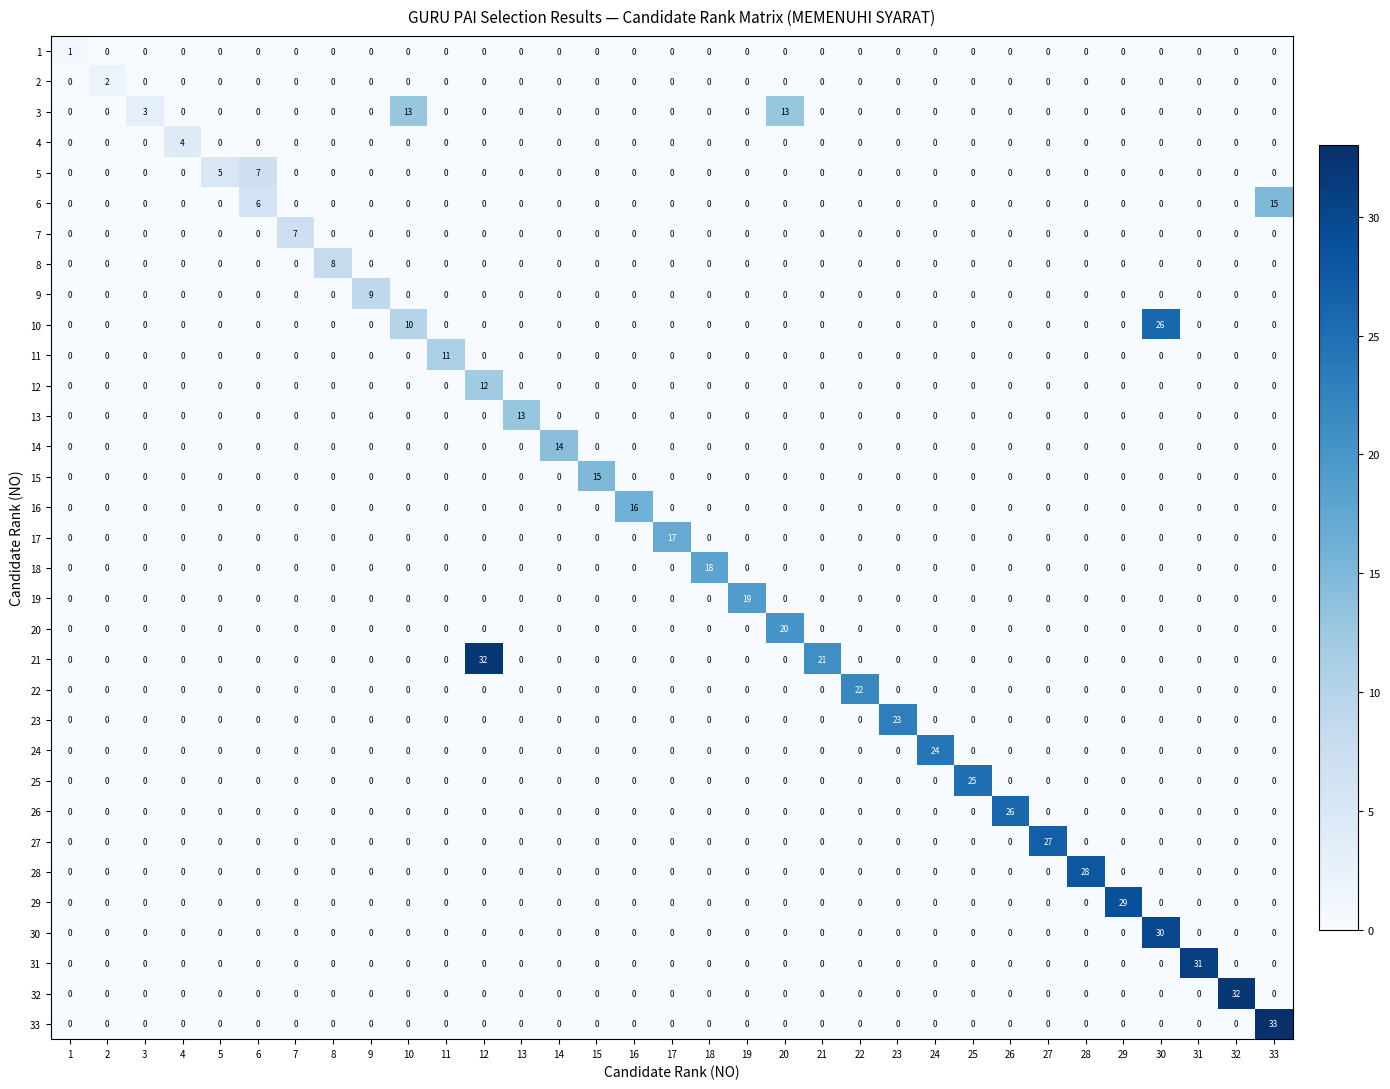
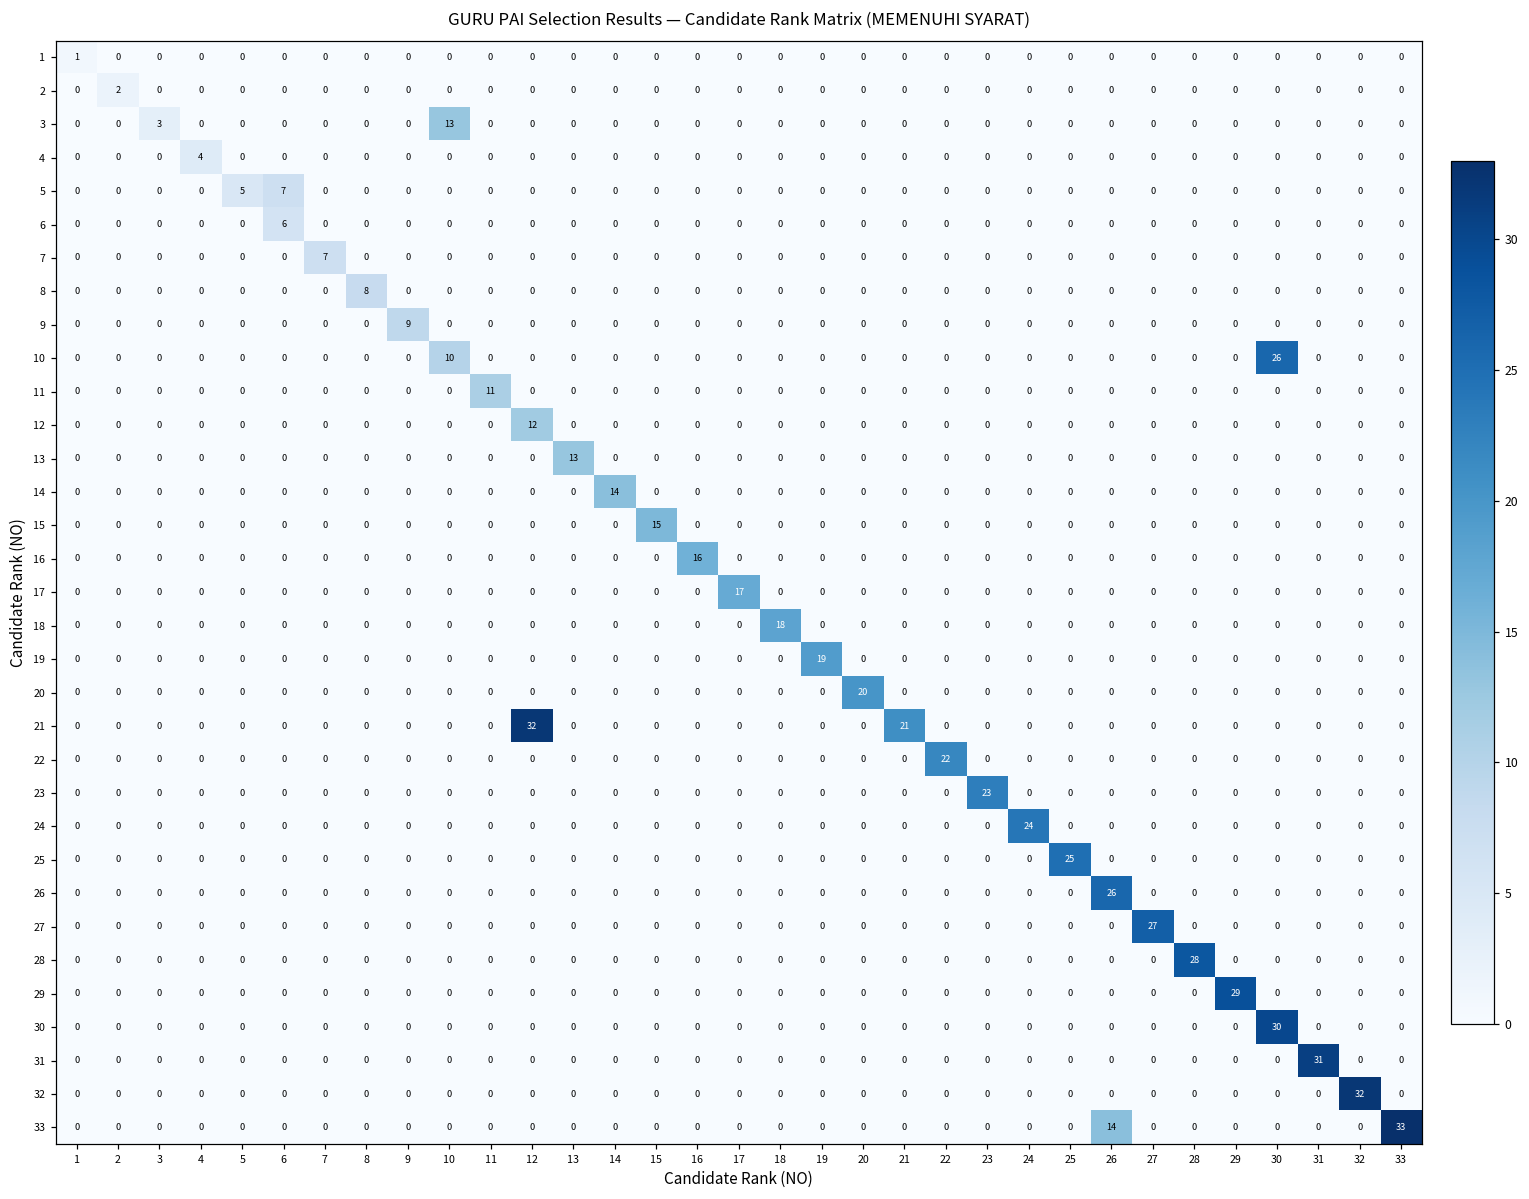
  {
    "3": {
      "1": 0,
      "2": 0,
      "3": 3,
      "4": 0,
      "5": 0,
      "6": 0,
      "7": 0,
      "8": 0,
      "9": 0,
      "10": 13,
      "11": 0,
      "12": 0,
      "13": 0,
      "14": 0,
      "15": 0,
      "16": 0,
      "17": 0,
      "18": 0,
      "19": 0,
-     "20": 13,
+     "20": 0,
      "21": 0,
      "22": 0,
      "23": 0,
      "24": 0,
      "25": 0,
      "26": 0,
      "27": 0,
      "28": 0,
      "29": 0,
      "30": 0,
      "31": 0,
      "32": 0,
      "33": 0
    },
    "6": {
      "1": 0,
      "2": 0,
      "3": 0,
      "4": 0,
      "5": 0,
      "6": 6,
      "7": 0,
      "8": 0,
      "9": 0,
      "10": 0,
      "11": 0,
      "12": 0,
      "13": 0,
      "14": 0,
      "15": 0,
      "16": 0,
      "17": 0,
      "18": 0,
      "19": 0,
      "20": 0,
      "21": 0,
      "22": 0,
      "23": 0,
      "24": 0,
      "25": 0,
      "26": 0,
      "27": 0,
      "28": 0,
      "29": 0,
      "30": 0,
      "31": 0,
      "32": 0,
-     "33": 15
+     "33": 0
    },
    "33": {
      "1": 0,
      "2": 0,
      "3": 0,
      "4": 0,
      "5": 0,
      "6": 0,
      "7": 0,
      "8": 0,
      "9": 0,
      "10": 0,
      "11": 0,
      "12": 0,
      "13": 0,
      "14": 0,
      "15": 0,
      "16": 0,
      "17": 0,
      "18": 0,
      "19": 0,
      "20": 0,
      "21": 0,
      "22": 0,
      "23": 0,
      "24": 0,
      "25": 0,
-     "26": 0,
+     "26": 14,
      "27": 0,
      "28": 0,
      "29": 0,
      "30": 0,
      "31": 0,
      "32": 0,
      "33": 33
    }
  }
